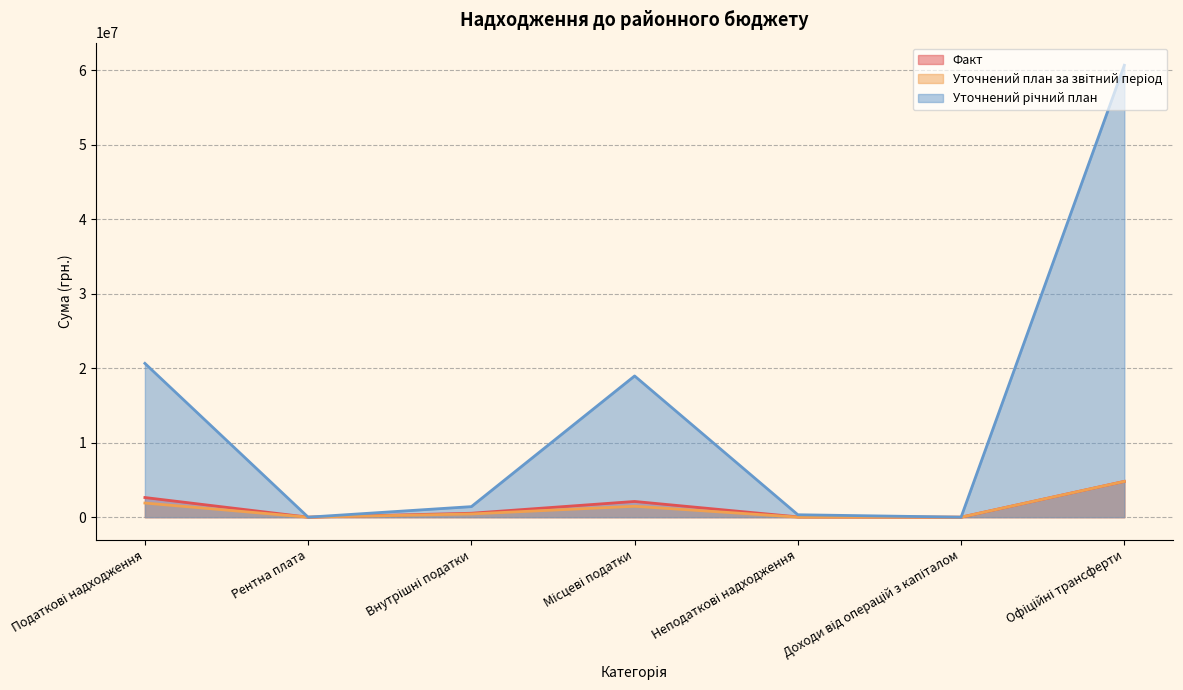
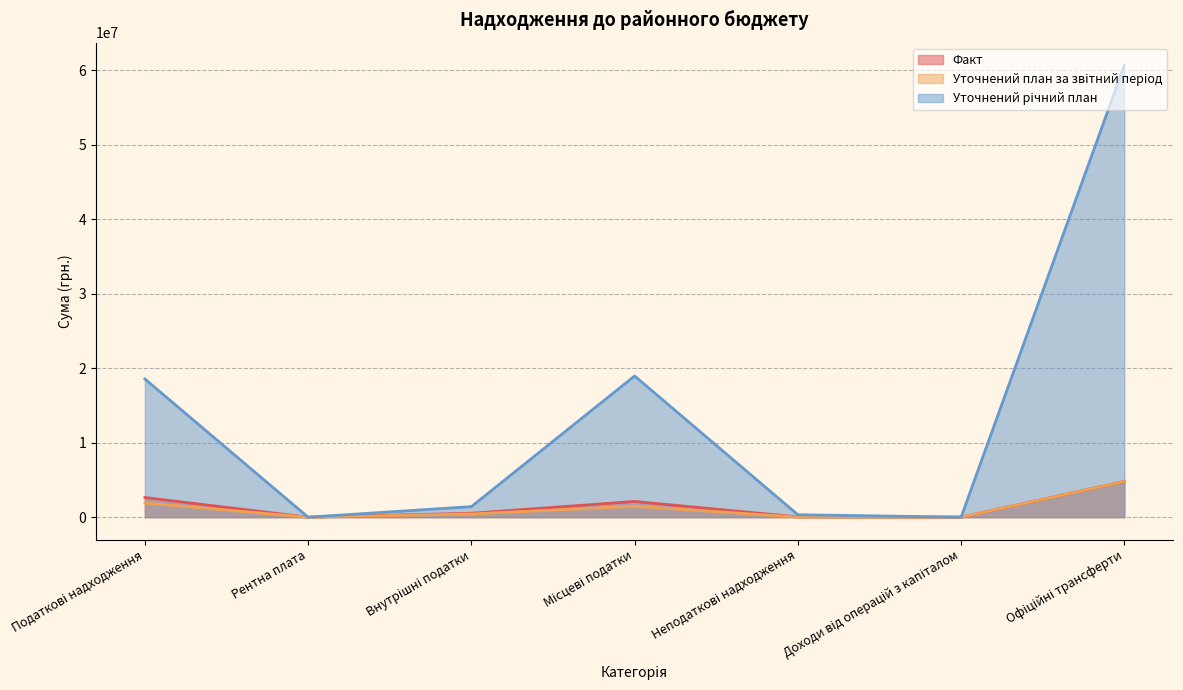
  {
    "Уточнений річний план": {
-     "Податкові надходження": 21000000,
+     "Податкові надходження": 19000000,
      "Внутрішні податки": 1000000,
      "Місцеві податки": 19000000
    }
  }
